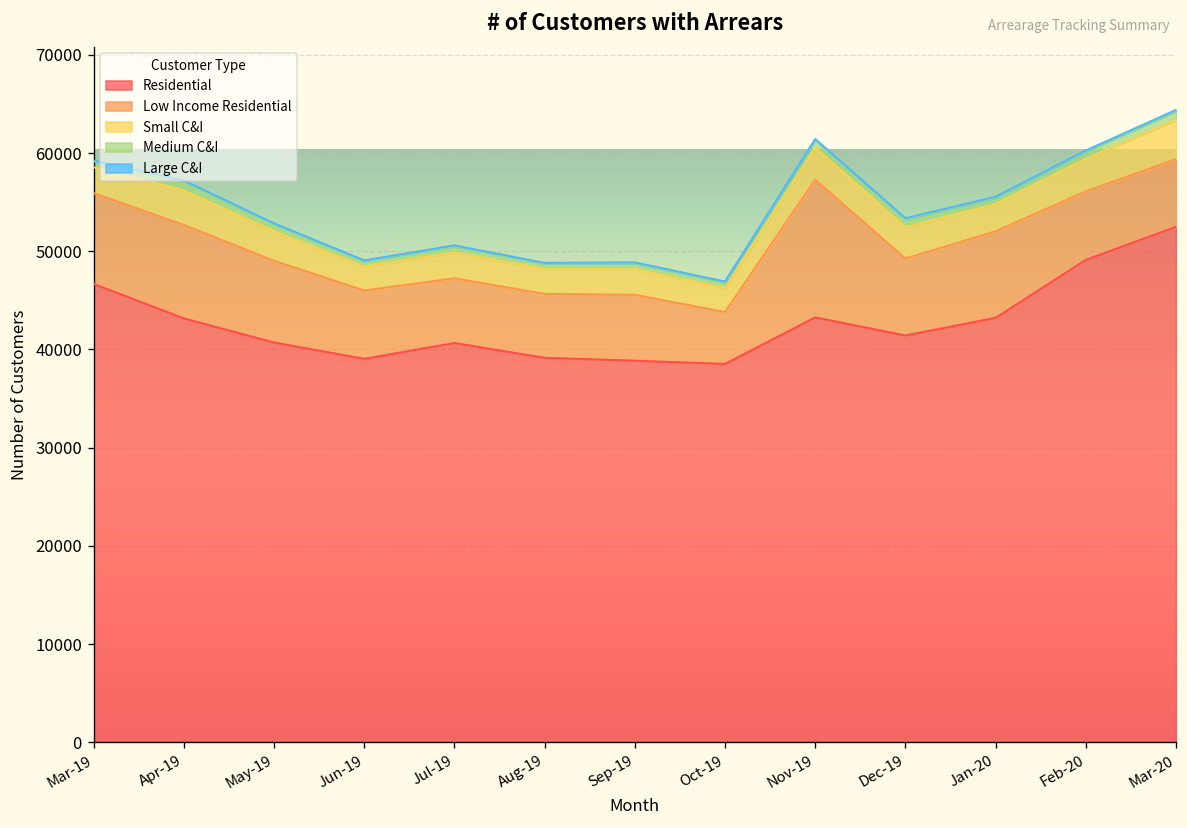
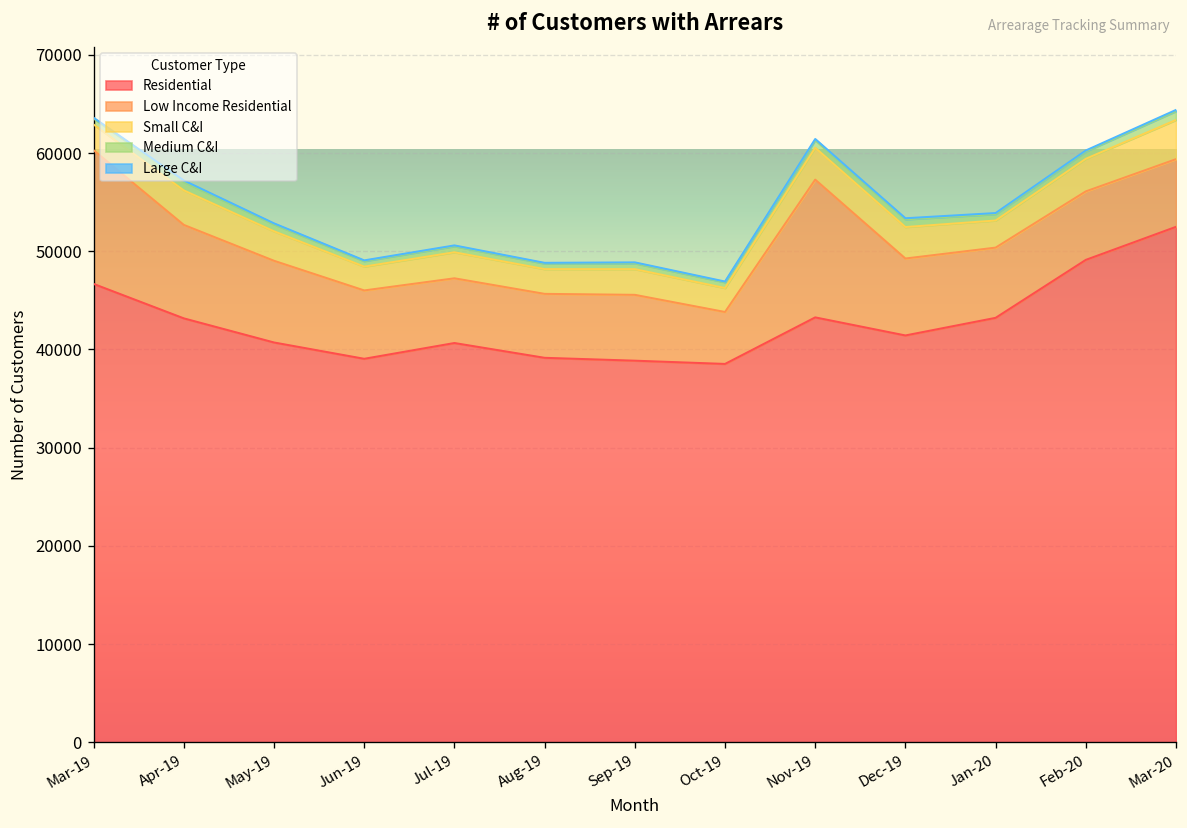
  {
    "Residential": {
      "Mar-19": 47000,
      "Apr-19": 43000,
      "May-19": 41000,
      "Jun-19": 39000,
      "Jul-19": 41000,
      "Aug-19": 39000,
      "Sep-19": 39000,
      "Oct-19": 39000,
      "Nov-19": 43000,
      "Dec-19": 41000,
      "Jan-20": 43000,
      "Feb-20": 49000,
      "Mar-20": 52000
    },
    "Low Income Residential": {
-     "Mar-19": 9000,
+     "Mar-19": 14000,
      "Apr-19": 10000,
      "May-19": 8000,
      "Jun-19": 7000,
      "Jul-19": 7000,
      "Aug-19": 7000,
      "Sep-19": 7000,
      "Oct-19": 5000,
      "Nov-19": 14000,
      "Dec-19": 8000,
-     "Jan-20": 9000,
+     "Jan-20": 7000,
      "Feb-20": 7000,
      "Mar-20": 7000
    },
    "Small C&I": {
      "Mar-19": 3000,
      "Apr-19": 4000,
      "May-19": 3000,
      "Jun-19": 2000,
      "Jul-19": 3000,
      "Aug-19": 3000,
      "Sep-19": 3000,
      "Oct-19": 2000,
      "Nov-19": 3000,
      "Dec-19": 3000,
      "Jan-20": 3000,
      "Feb-20": 3000,
      "Mar-20": 4000
    }
  }
